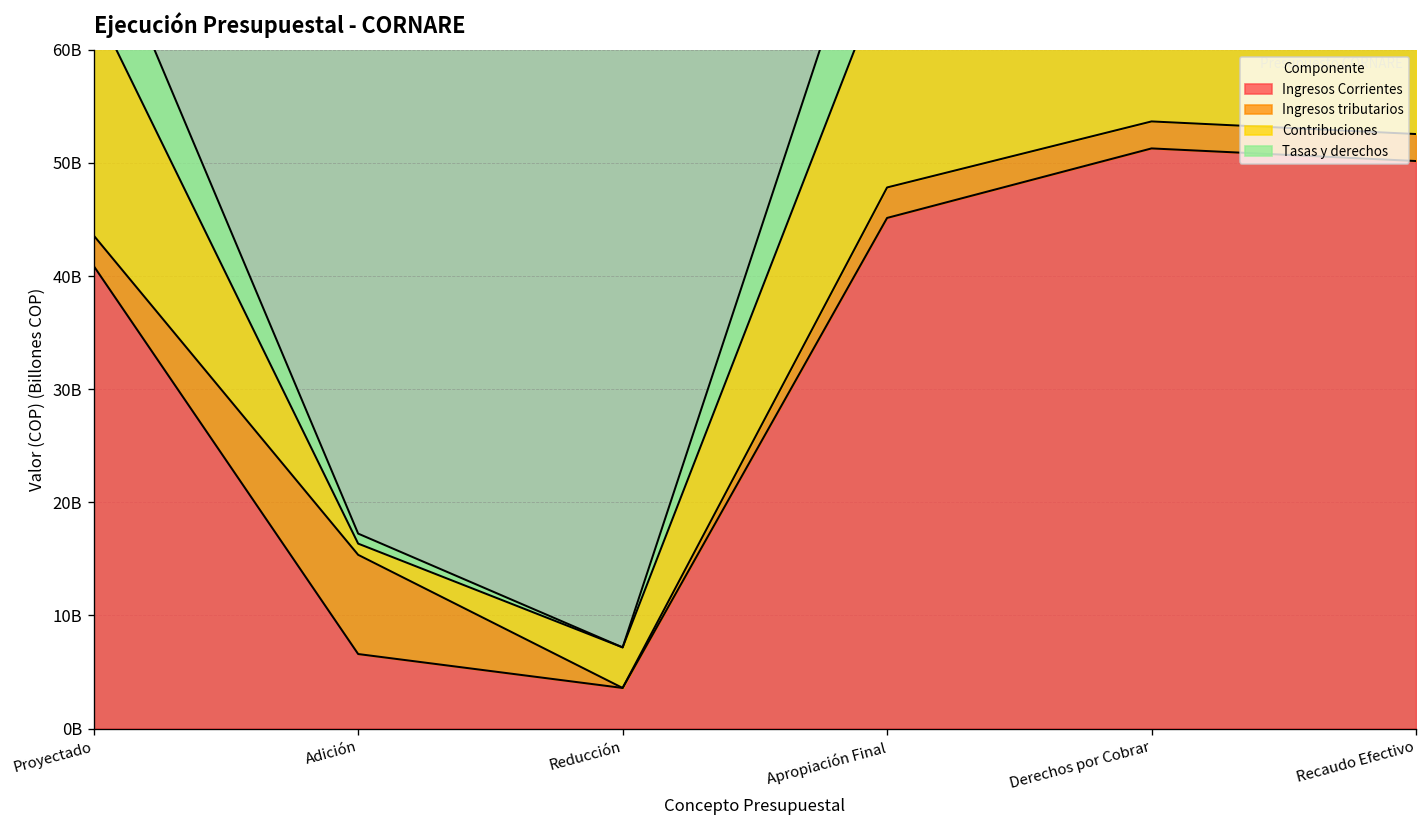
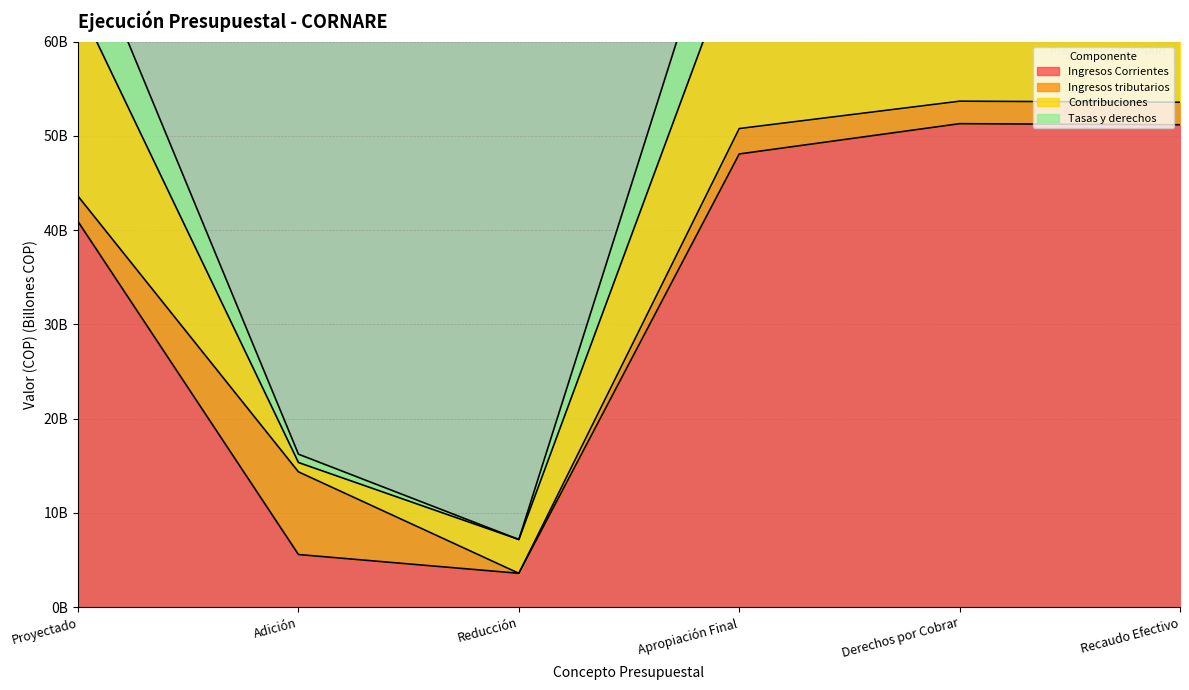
  {
    "Ingresos Corrientes": {
      "Proyectado": 41000000000,
-     "Adición": 7000000000,
-     "Apropiación Final": 45000000000,
+     "Adición": 6000000000,
+     "Apropiación Final": 48000000000,
      "Derechos por Cobrar": 51000000000,
-     "Recaudo Efectivo": 50000000000
+     "Recaudo Efectivo": 51000000000
    },
    "Ingresos tributarios": {
      "Proyectado": 3000000000,
      "Adición": 9000000000,
      "Apropiación Final": 3000000000,
      "Derechos por Cobrar": 2000000000,
      "Recaudo Efectivo": 2000000000
    },
    "Contribuciones": {
      "Adición": 1000000000
    },
    "Tasas y derechos": {
      "Adición": 1000000000
    }
  }
